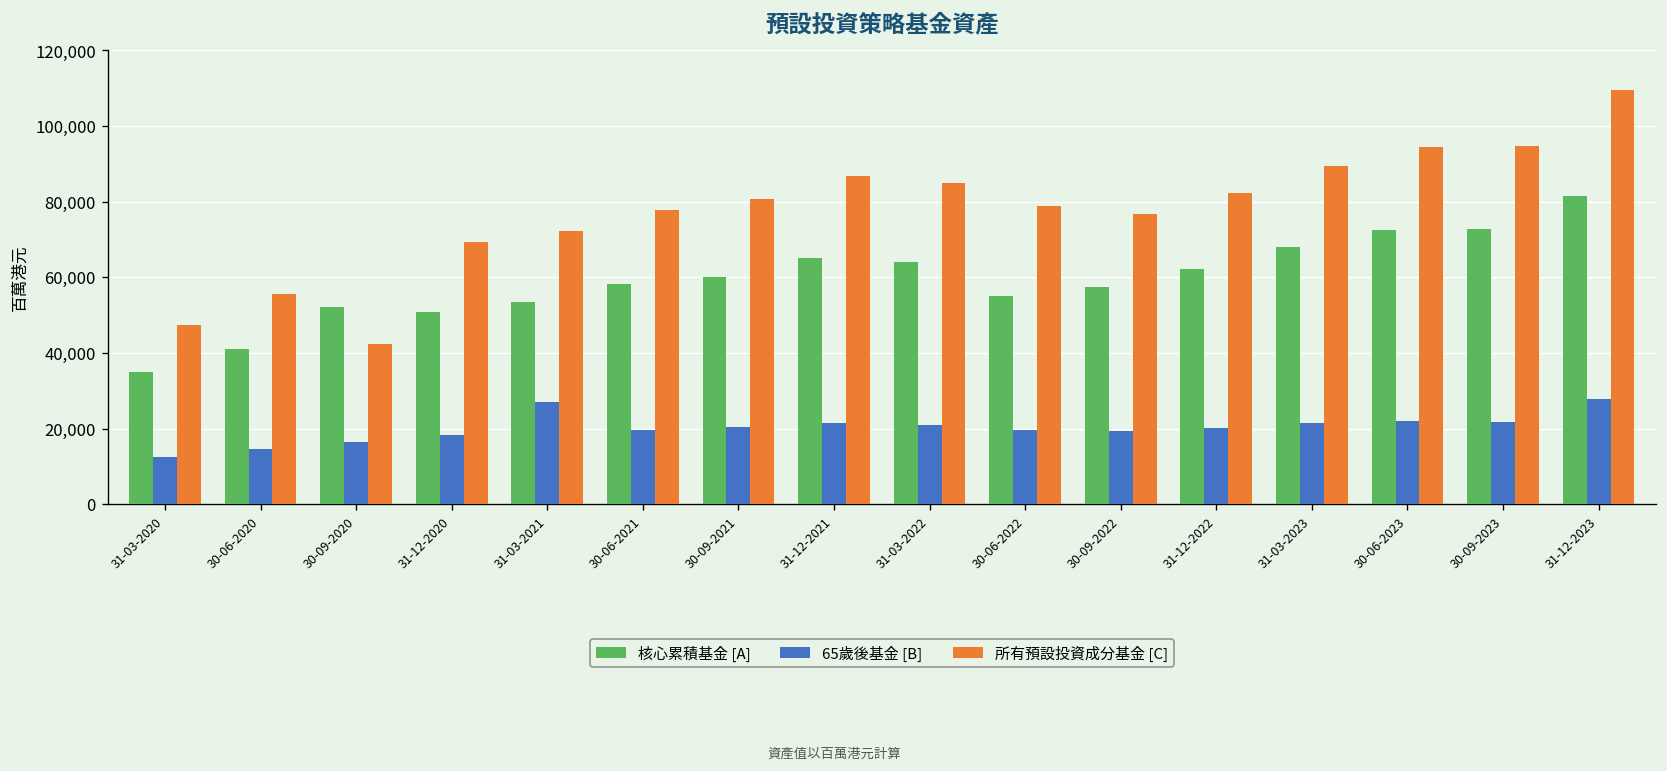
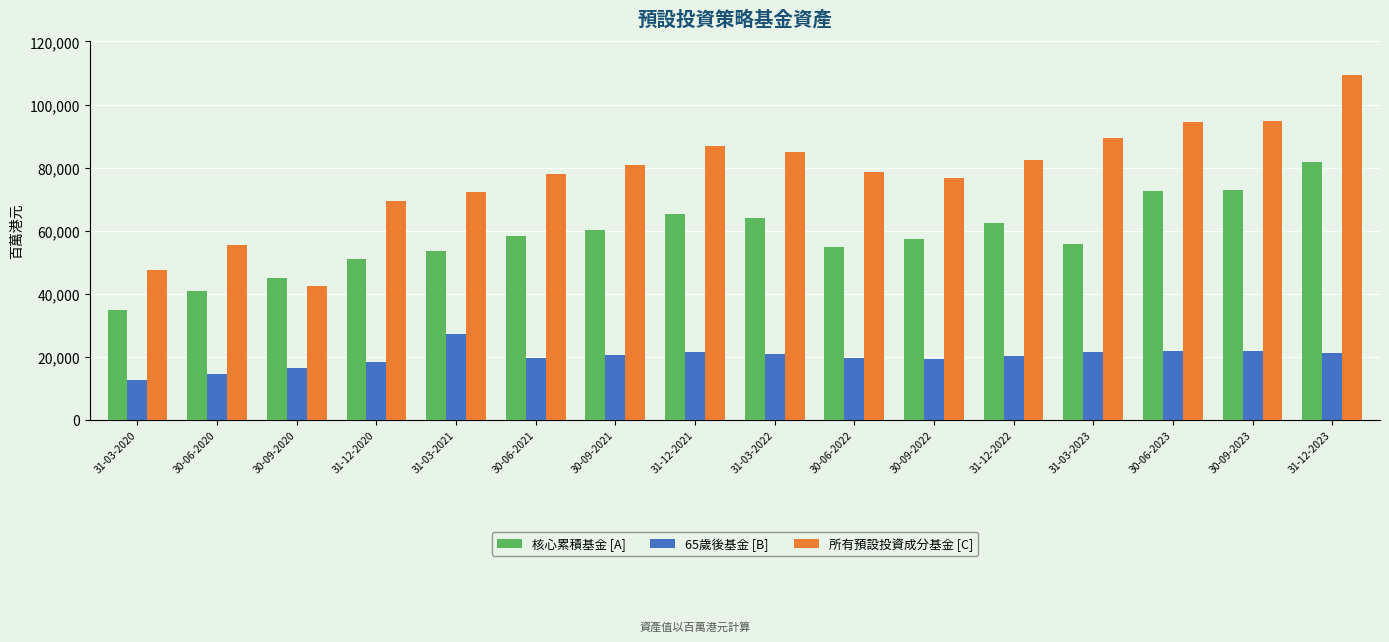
  {
    "核心累積基金 [A]": {
      "31-03-2020": "35,000",
      "30-06-2020": "41,000",
-     "30-09-2020": "52,000",
+     "30-09-2020": "45,000",
      "31-12-2020": "51,000",
      "31-03-2021": "54,000",
      "30-06-2021": "58,000",
      "30-09-2021": "60,000",
      "31-12-2021": "65,000",
      "31-03-2022": "64,000",
      "30-06-2022": "55,000",
      "30-09-2022": "57,000",
      "31-12-2022": "62,000",
-     "31-03-2023": "68,000",
+     "31-03-2023": "56,000",
      "30-06-2023": "72,000",
      "30-09-2023": "73,000",
      "31-12-2023": "82,000"
    },
    "65歲後基金 [B]": {
      "31-03-2020": "13,000",
      "30-06-2020": "15,000",
      "30-09-2020": "16,000",
      "31-12-2020": "18,000",
      "31-03-2021": "27,000",
      "30-06-2021": "20,000",
      "30-09-2021": "21,000",
      "31-12-2021": "22,000",
      "31-03-2022": "21,000",
      "30-06-2022": "20,000",
      "30-09-2022": "19,000",
      "31-12-2022": "20,000",
      "31-03-2023": "21,000",
      "30-06-2023": "22,000",
      "30-09-2023": "22,000",
-     "31-12-2023": "28,000"
+     "31-12-2023": "21,000"
    },
    "所有預設投資成分基金 [C]": {
      "31-03-2020": "47,000",
      "30-06-2020": "56,000",
      "30-09-2020": "42,000",
      "31-12-2020": "69,000",
      "31-03-2021": "72,000",
      "30-06-2021": "78,000",
      "30-09-2021": "81,000",
      "31-12-2021": "87,000",
      "31-03-2022": "85,000",
      "30-06-2022": "79,000",
      "30-09-2022": "77,000",
      "31-12-2022": "82,000",
      "31-03-2023": "89,000",
      "30-06-2023": "94,000",
      "30-09-2023": "95,000",
      "31-12-2023": "109,000"
    }
  }
